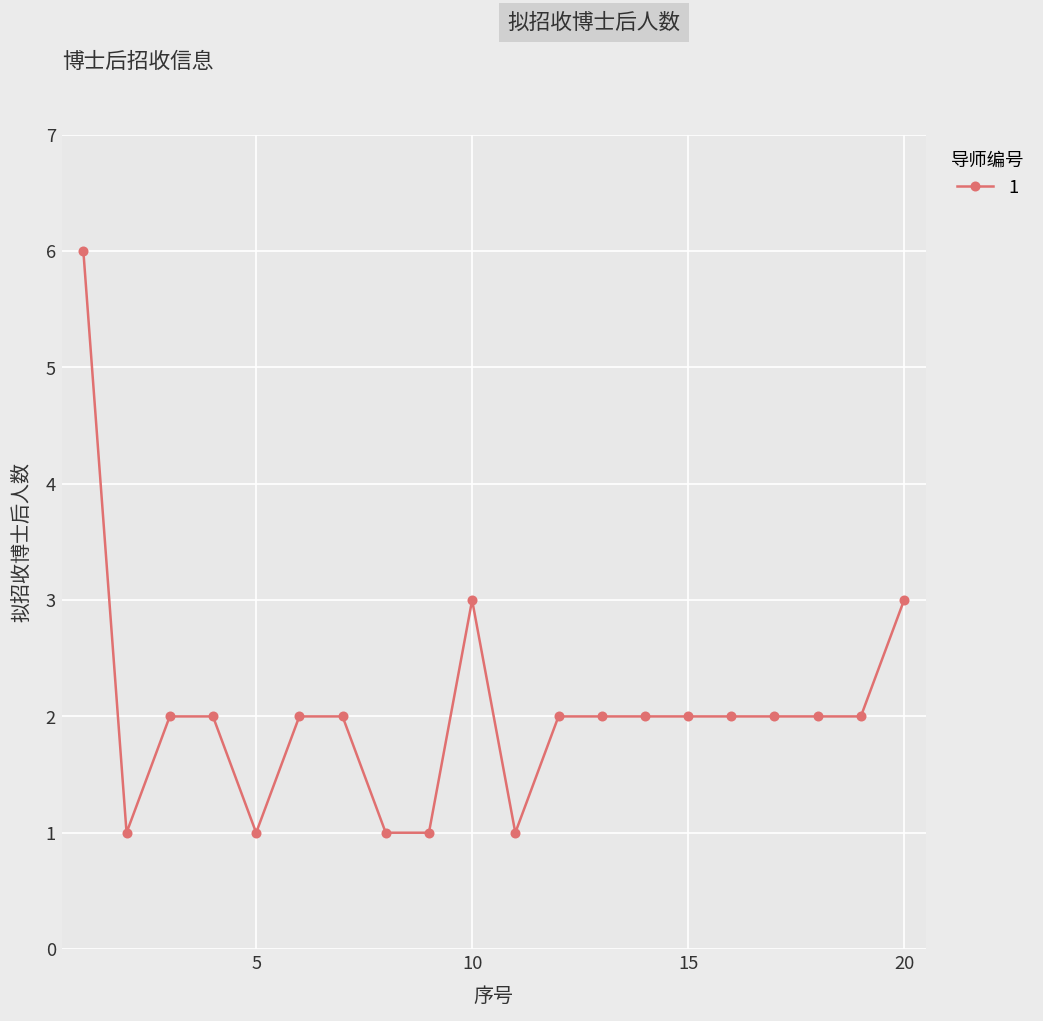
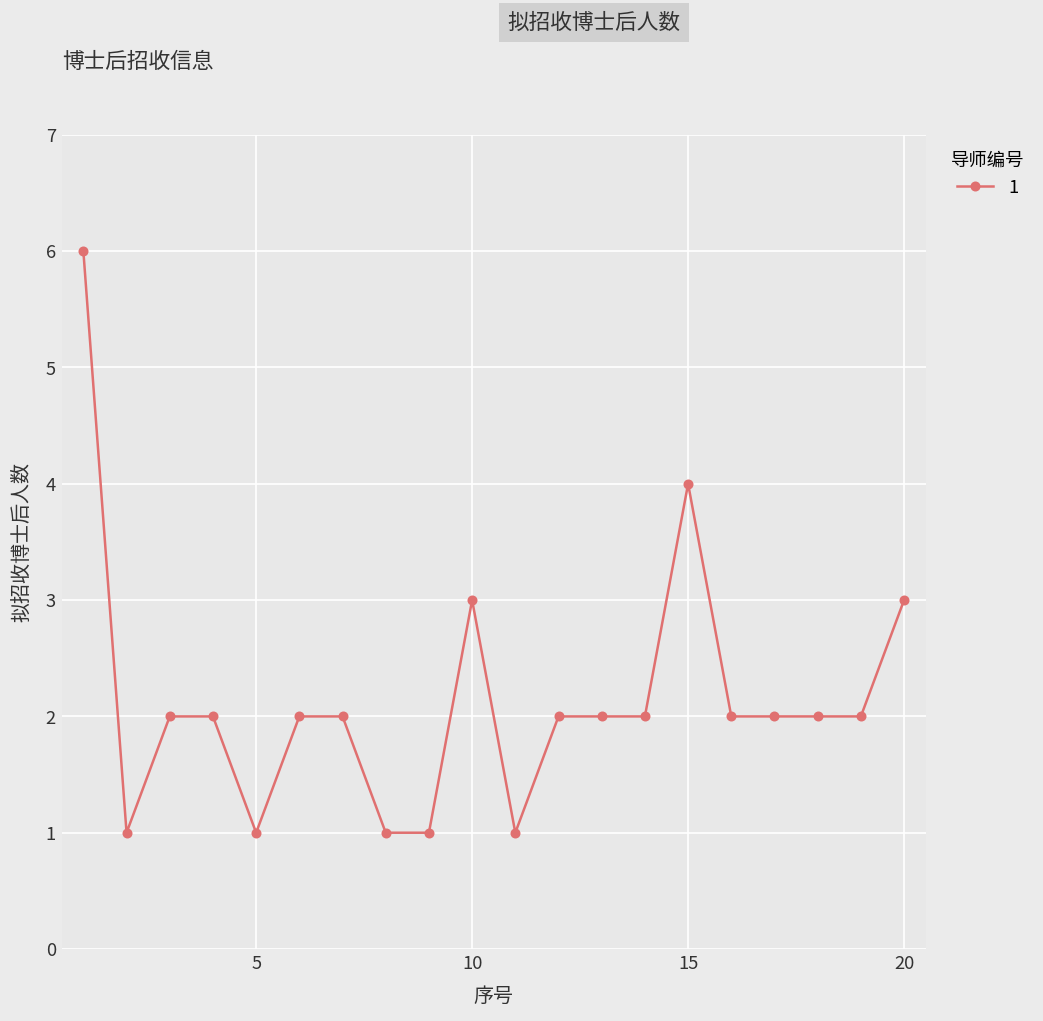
  {
    "5": 1,
    "10": 3,
-   "15": 2,
+   "15": 4,
    "20": 3
  }
